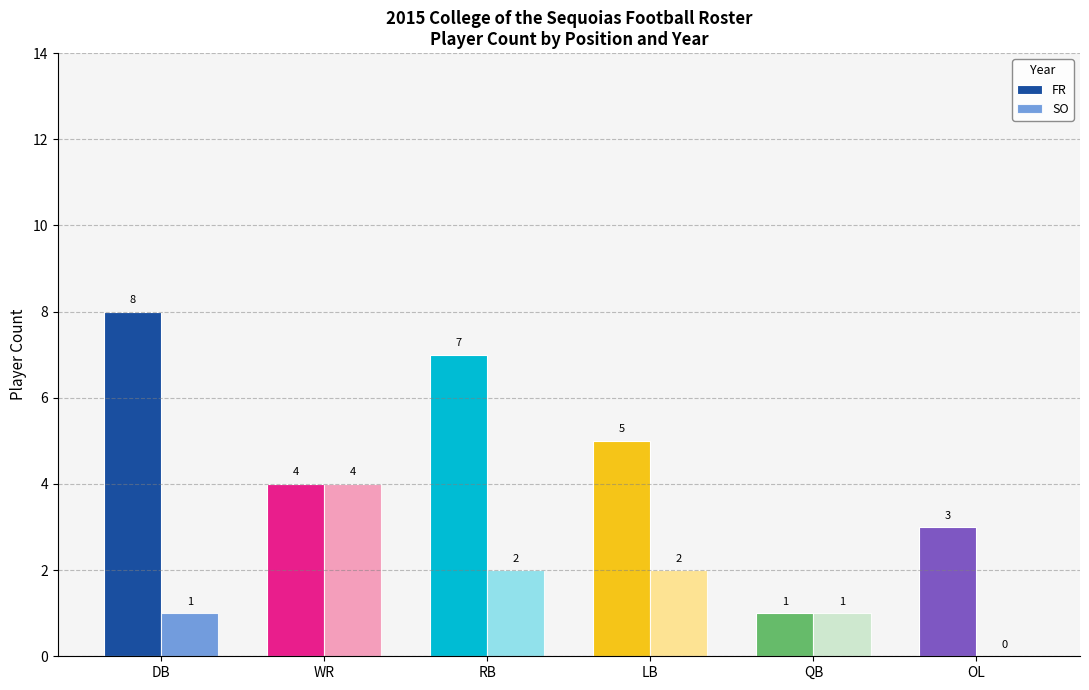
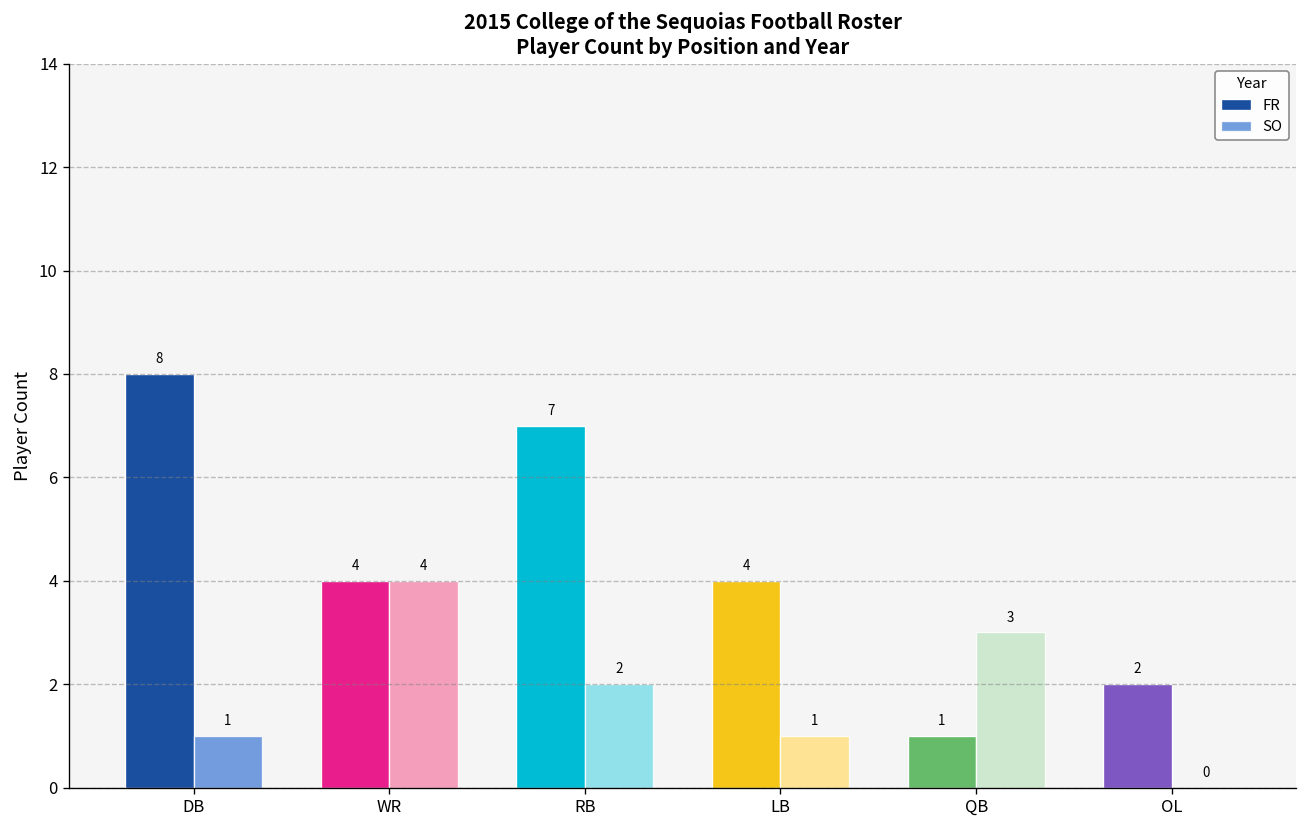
  {
    "FR": {
      "DB": 8,
      "WR": 4,
      "RB": 7,
-     "LB": 5,
+     "LB": 4,
      "QB": 1,
-     "OL": 3
+     "OL": 2
    },
    "SO": {
      "DB": 1,
      "WR": 4,
      "RB": 2,
-     "LB": 2,
-     "QB": 1,
+     "LB": 1,
+     "QB": 3,
      "OL": 0
    }
  }
